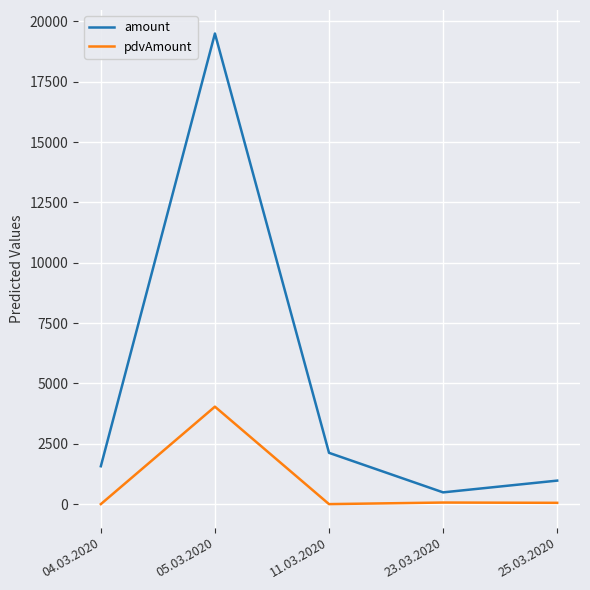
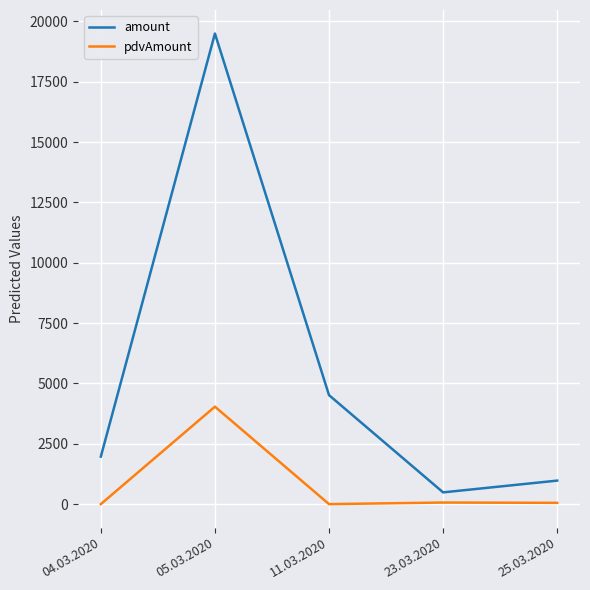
  {
    "amount": {
-     "04.03.2020": 1600,
+     "04.03.2020": 2000,
      "05.03.2020": 19500,
-     "11.03.2020": 2100,
+     "11.03.2020": 4500,
      "23.03.2020": 500,
      "25.03.2020": 1000
    },
    "pdvAmount": {
      "04.03.2020": 0,
      "05.03.2020": 4000,
      "11.03.2020": 0,
      "23.03.2020": 100,
      "25.03.2020": 100
    }
  }
